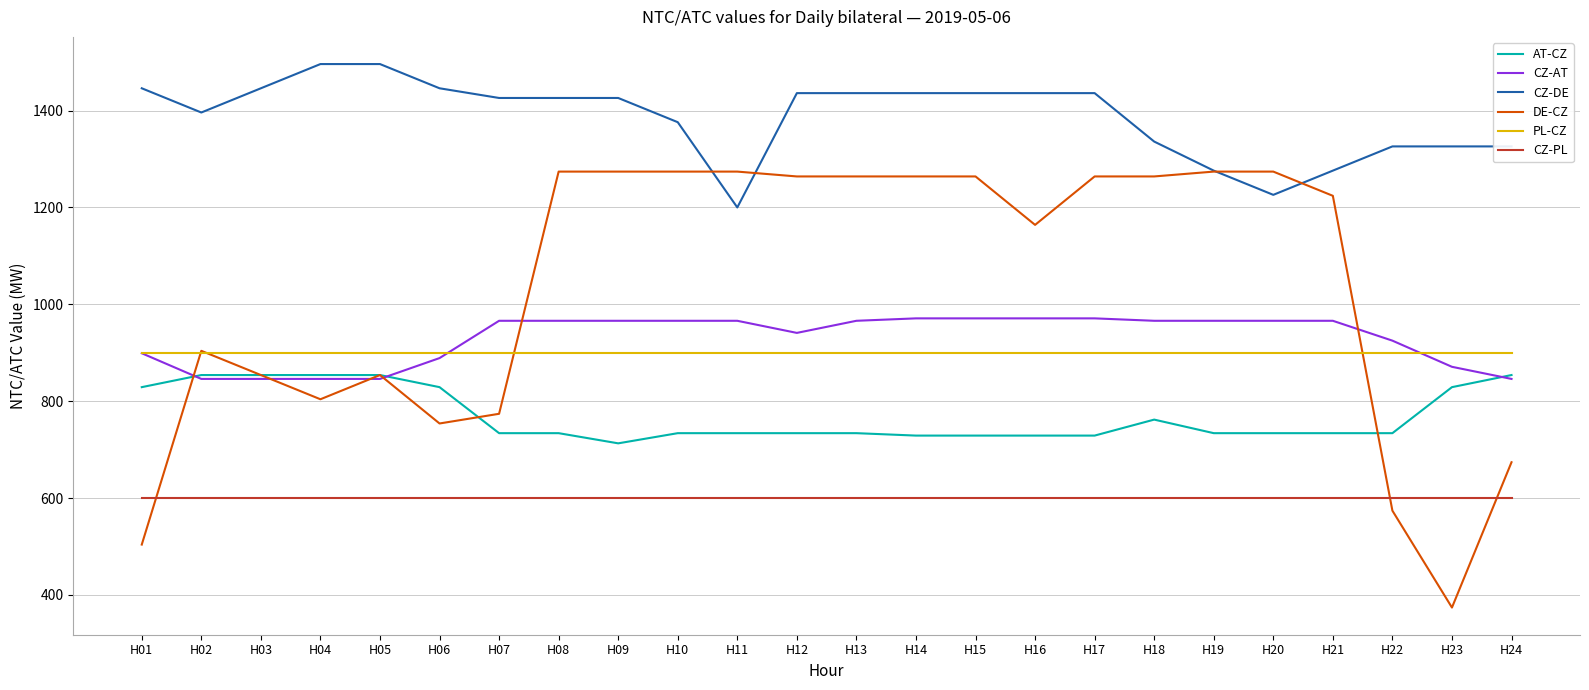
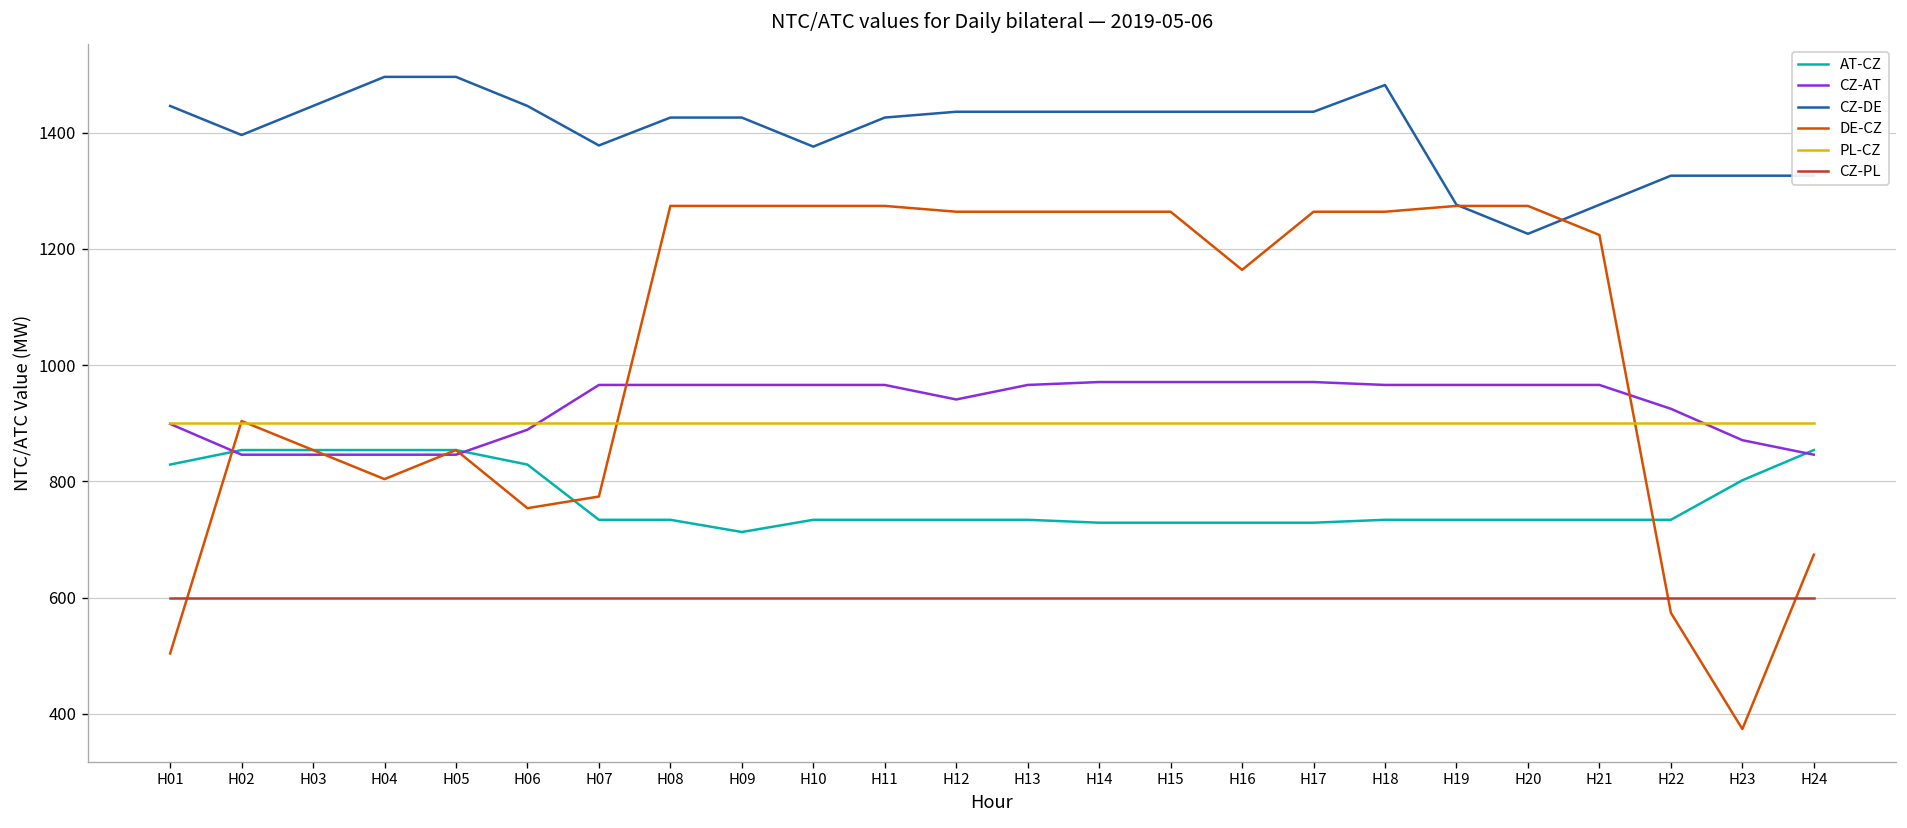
  {
    "AT-CZ": {
      "H01": 830,
      "H02": 850,
      "H04": 850,
      "H06": 830,
      "H07": 730,
      "H08": 730,
      "H09": 710,
      "H10": 730,
      "H11": 730,
      "H12": 730,
      "H13": 730,
      "H14": 730,
      "H15": 730,
      "H16": 730,
      "H17": 730,
-     "H18": 760,
+     "H18": 730,
      "H19": 730,
      "H20": 730,
      "H21": 730,
      "H22": 730,
-     "H23": 830,
+     "H23": 800,
      "H24": 850
    },
    "CZ-AT": {
      "H02": 850,
      "H03": 850,
      "H04": 850,
      "H05": 850,
      "H06": 890,
      "H07": 970,
      "H08": 970,
      "H09": 970,
      "H10": 970,
      "H11": 970,
      "H12": 940,
      "H13": 970,
      "H14": 970,
      "H15": 970,
      "H16": 970,
      "H17": 970,
      "H18": 970,
      "H19": 970,
      "H20": 970,
      "H21": 970,
      "H22": 930,
      "H23": 870,
      "H24": 850
    },
    "CZ-DE": {
      "H01": 1450,
      "H02": 1400,
      "H03": 1450,
      "H04": 1500,
      "H05": 1500,
      "H06": 1450,
-     "H07": 1430,
+     "H07": 1380,
      "H08": 1430,
      "H09": 1430,
      "H10": 1380,
-     "H11": 1200,
+     "H11": 1430,
      "H12": 1440,
      "H13": 1440,
      "H14": 1440,
      "H15": 1440,
      "H16": 1440,
      "H17": 1440,
-     "H18": 1340,
+     "H18": 1480,
      "H20": 1230,
      "H21": 1280,
      "H22": 1330,
      "H23": 1330
    },
    "PL-CZ": {
      "H03": 900,
      "H04": 900,
      "H05": 900,
      "H06": 900,
      "H07": 900,
      "H08": 900,
      "H09": 900,
      "H10": 900,
      "H11": 900,
      "H12": 900,
      "H13": 900,
      "H14": 900,
      "H15": 900,
      "H16": 900,
      "H17": 900,
      "H18": 900,
      "H19": 900,
      "H20": 900,
      "H21": 900,
      "H22": 900,
      "H23": 900,
      "H24": 900
    }
  }
